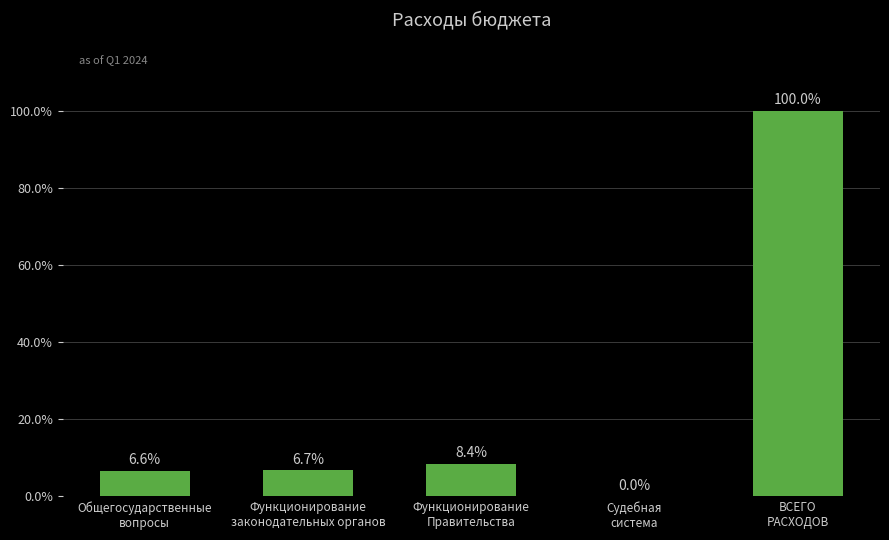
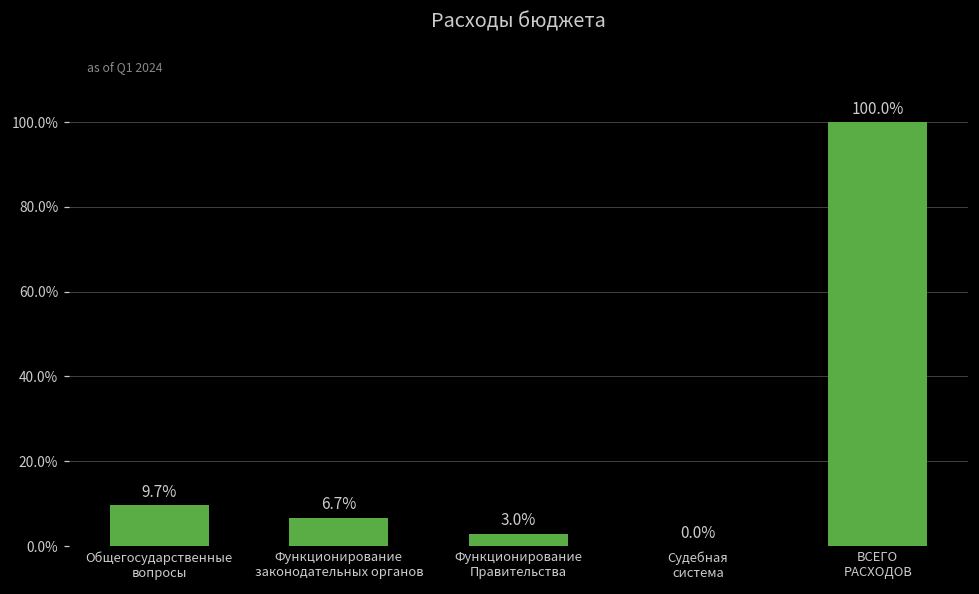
  {
-   "Общегосударственные вопросы": "6.6%",
+   "Общегосударственные вопросы": "9.7%",
    "Функционирование законодательных органов": "6.7%",
-   "Функционирование Правительства": "8.4%",
+   "Функционирование Правительства": "3.0%",
    "Судебная система": "0.0%",
    "ВСЕГО РАСХОДОВ": "100.0%"
  }
